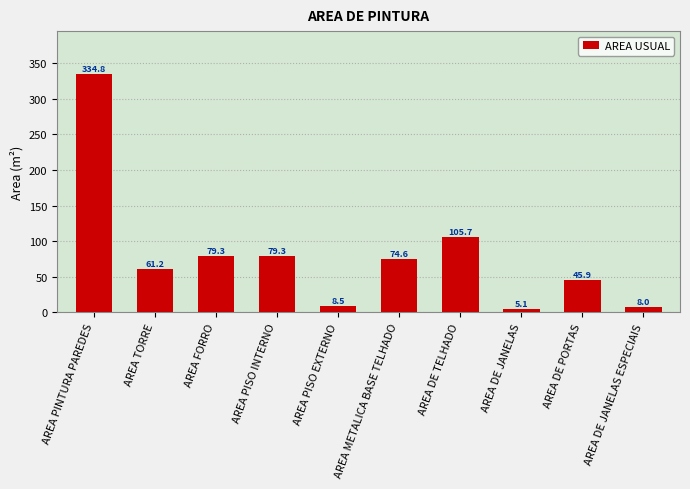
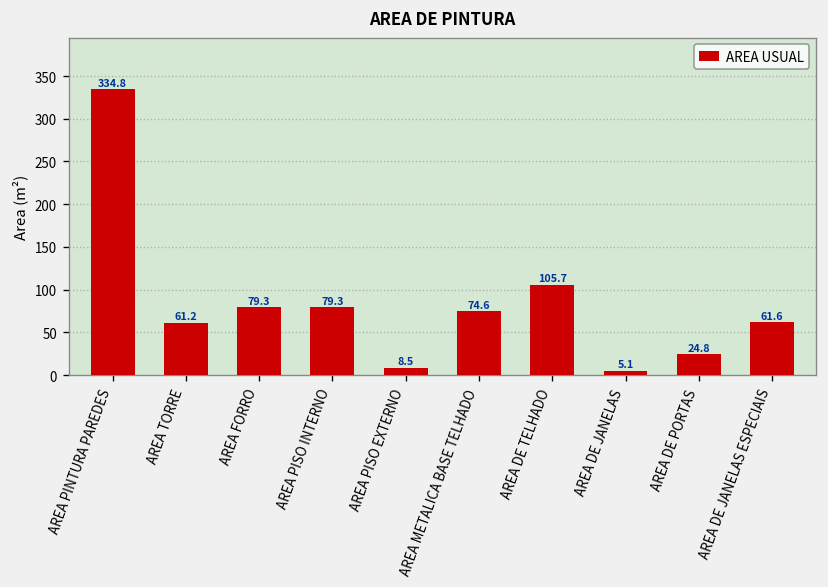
  {
    "AREA PINTURA PAREDES": 334.8,
    "AREA TORRE": 61.2,
    "AREA FORRO": 79.3,
    "AREA PISO INTERNO": 79.3,
    "AREA PISO EXTERNO": 8.5,
    "AREA METALICA BASE TELHADO": 74.6,
    "AREA DE TELHADO": 105.7,
    "AREA DE JANELAS": 5.1,
-   "AREA DE PORTAS": 45.9,
-   "AREA DE JANELAS ESPECIAIS": 8.0
+   "AREA DE PORTAS": 24.8,
+   "AREA DE JANELAS ESPECIAIS": 61.6
  }
